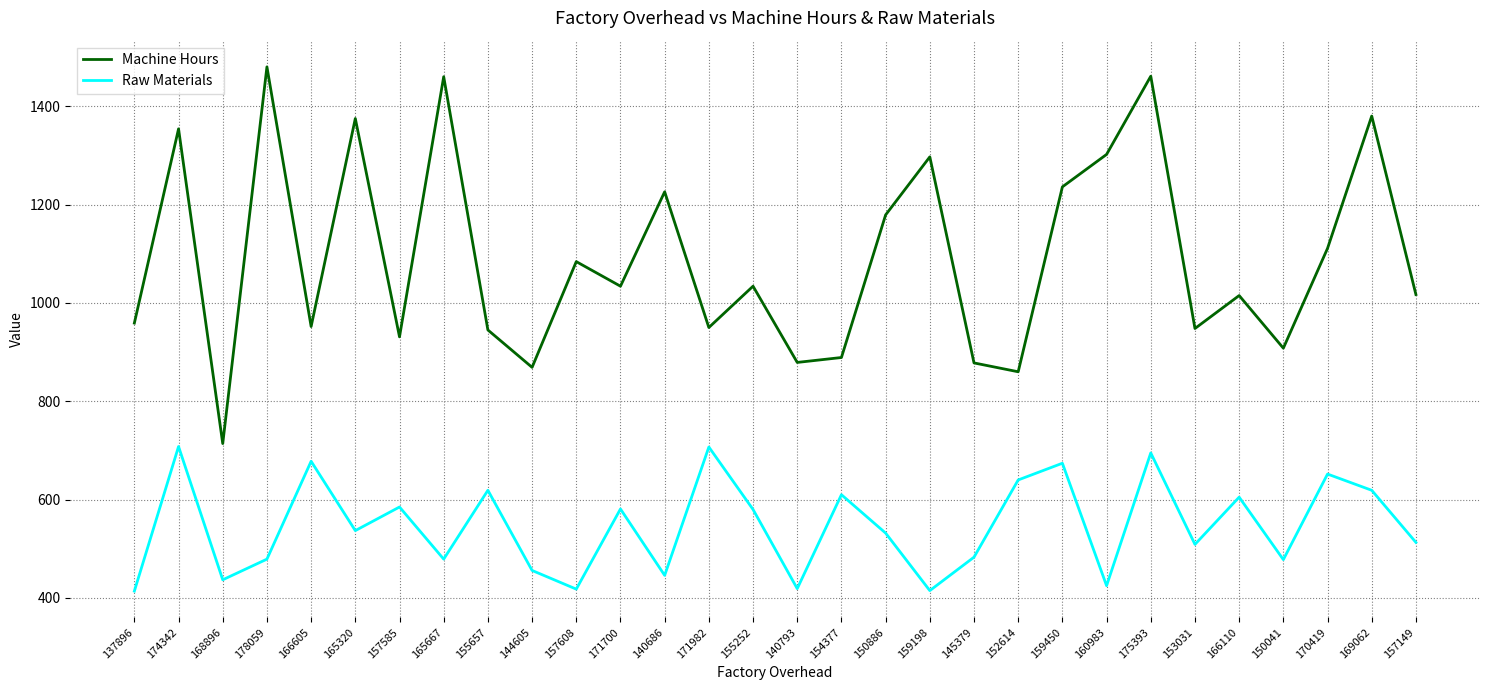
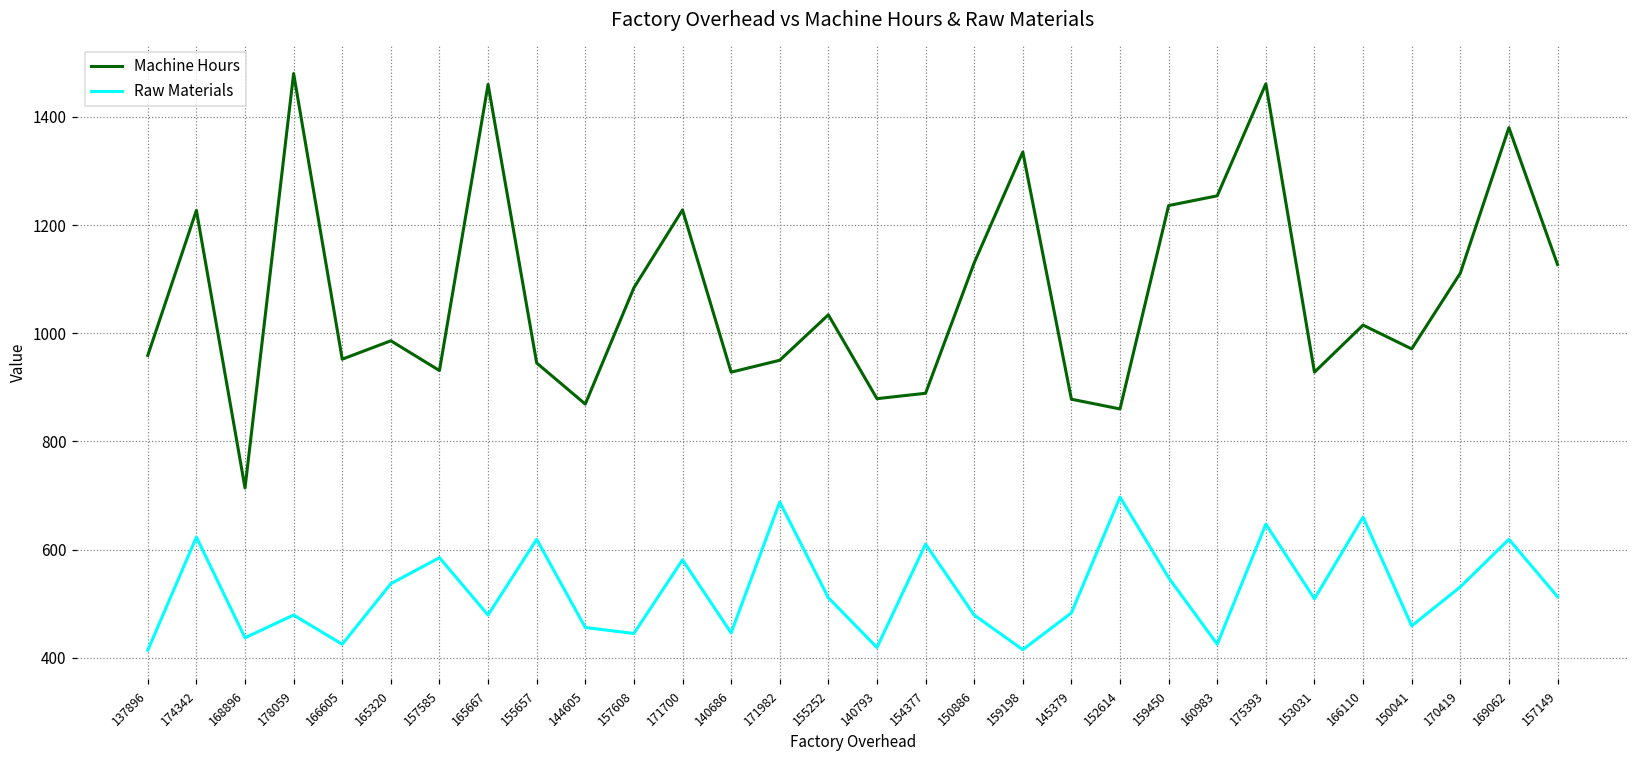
  {
    "Machine Hours": {
      "137896": 960,
-     "174342": 1350,
+     "174342": 1230,
      "168896": 710,
      "178059": 1480,
      "166605": 950,
-     "165320": 1380,
+     "165320": 990,
      "157585": 930,
      "165667": 1460,
      "155657": 950,
      "144605": 870,
      "157608": 1080,
-     "171700": 1030,
-     "140686": 1230,
+     "171700": 1230,
+     "140686": 930,
      "171982": 950,
      "155252": 1030,
      "140793": 880,
      "154377": 890,
-     "150886": 1180,
-     "159198": 1300,
+     "150886": 1130,
+     "159198": 1340,
      "145379": 880,
      "152614": 860,
      "159450": 1240,
-     "160983": 1300,
+     "160983": 1250,
      "175393": 1460,
-     "153031": 950,
+     "153031": 930,
      "166110": 1020,
-     "150041": 910,
+     "150041": 970,
      "170419": 1110,
      "169062": 1380,
-     "157149": 1020
+     "157149": 1130
    },
    "Raw Materials": {
      "137896": 410,
-     "174342": 710,
+     "174342": 620,
      "168896": 440,
      "178059": 480,
-     "166605": 680,
+     "166605": 430,
      "165320": 540,
      "157585": 590,
      "165667": 480,
      "155657": 620,
      "144605": 460,
-     "157608": 420,
+     "157608": 450,
      "171700": 580,
      "140686": 450,
-     "171982": 710,
-     "155252": 580,
+     "171982": 690,
+     "155252": 510,
      "140793": 420,
      "154377": 610,
-     "150886": 530,
+     "150886": 480,
      "159198": 420,
      "145379": 480,
-     "152614": 640,
-     "159450": 670,
+     "152614": 700,
+     "159450": 550,
      "160983": 430,
-     "175393": 700,
+     "175393": 650,
      "153031": 510,
-     "166110": 610,
-     "150041": 480,
-     "170419": 650,
+     "166110": 660,
+     "150041": 460,
+     "170419": 530,
      "169062": 620,
      "157149": 510
    }
  }
